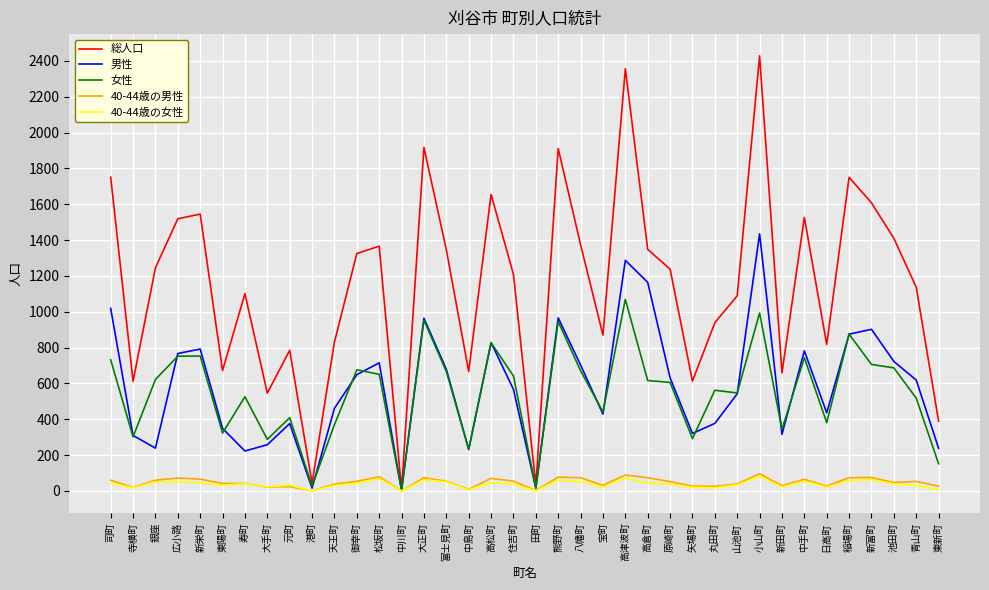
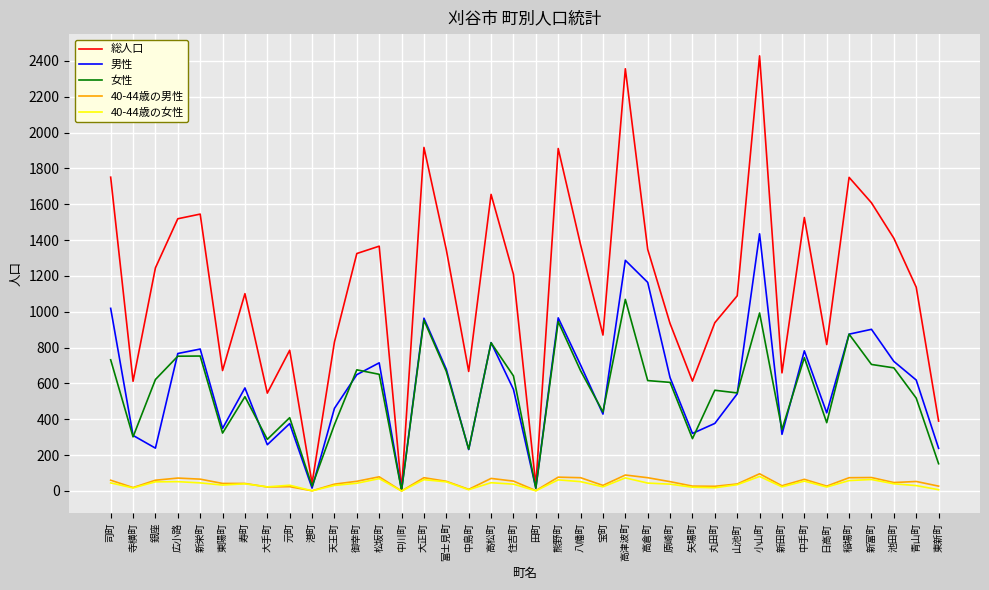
  {
    "総人口": {
      "司町": 1750,
      "寺横町": 610,
      "銀座": 1250,
      "広小路": 1520,
      "新栄町": 1550,
      "東陽町": 670,
      "寿町": 1100,
      "大手町": 550,
      "元町": 790,
      "港町": 40,
      "天王町": 830,
      "御幸町": 1330,
      "松坂町": 1370,
      "大正町": 1920,
      "富士見町": 1350,
      "中島町": 670,
      "高松町": 1660,
      "住吉町": 1210,
      "田町": 30,
      "熊野町": 1910,
      "八幡町": 1370,
      "宝町": 870,
      "高津波町": 2360,
      "高倉町": 1350,
-     "原崎町": 1240,
+     "原崎町": 930,
      "矢場町": 610,
      "丸田町": 940,
      "山池町": 1090,
      "小山町": 2430,
      "新田町": 660,
      "中手町": 1530,
      "日高町": 820,
      "稲場町": 1750,
      "新富町": 1610,
      "池田町": 1410,
      "青山町": 1140,
      "東新町": 390
    },
    "男性": {
      "司町": 1020,
      "銀座": 240,
      "広小路": 770,
      "新栄町": 790,
      "東陽町": 350,
-     "寿町": 220,
+     "寿町": 580,
      "大手町": 260,
      "元町": 380,
      "天王町": 460,
      "御幸町": 650,
      "松坂町": 720,
      "住吉町": 570,
      "熊野町": 970,
      "八幡町": 700,
      "高津波町": 1290,
      "高倉町": 1160,
      "原崎町": 630,
      "矢場町": 320,
      "丸田町": 380,
      "小山町": 1440,
      "新田町": 320,
      "中手町": 780,
      "日高町": 440,
      "新富町": 900,
      "池田町": 720,
      "青山町": 620,
      "東新町": 240
    },
    "女性": {
      "司町": 730,
      "銀座": 620,
      "広小路": 750,
      "新栄町": 750,
      "東陽町": 320,
      "寿町": 530,
      "大手町": 290,
      "元町": 410,
      "天王町": 370,
      "御幸町": 680,
      "松坂町": 650,
      "住吉町": 640,
      "熊野町": 950,
      "八幡町": 670,
      "高津波町": 1070,
      "高倉町": 620,
      "原崎町": 610,
      "矢場町": 290,
      "丸田町": 560,
      "小山町": 990,
      "新田町": 340,
      "中手町": 740,
      "日高町": 380,
      "新富町": 710,
      "池田町": 690,
      "青山町": 520,
      "東新町": 150
    },
    "40-44歳の男性": {
      "司町": 60,
      "広小路": 70,
      "新栄町": 70,
      "高松町": 70,
      "住吉町": 60,
      "熊野町": 80,
      "八幡町": 70,
      "高津波町": 90,
      "高倉町": 70,
      "原崎町": 50,
      "小山町": 100,
      "稲場町": 70,
      "青山町": 50,
      "東新町": 30
    },
    "40-44歳の女性": {
      "司町": 50,
      "広小路": 50,
      "新栄町": 50,
      "高松町": 50,
      "住吉町": 40,
      "熊野町": 60,
      "八幡町": 50,
      "高津波町": 70,
      "高倉町": 40,
      "原崎町": 40,
      "小山町": 80,
      "稲場町": 60,
      "青山町": 30,
      "東新町": 10
    }
  }
